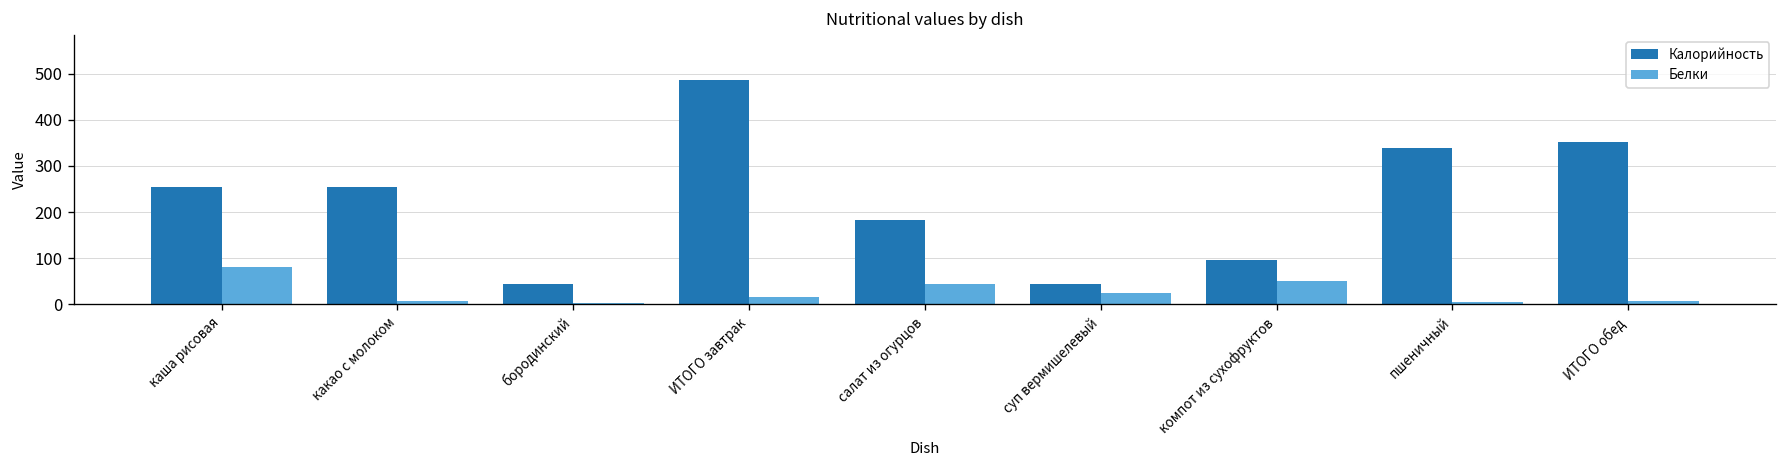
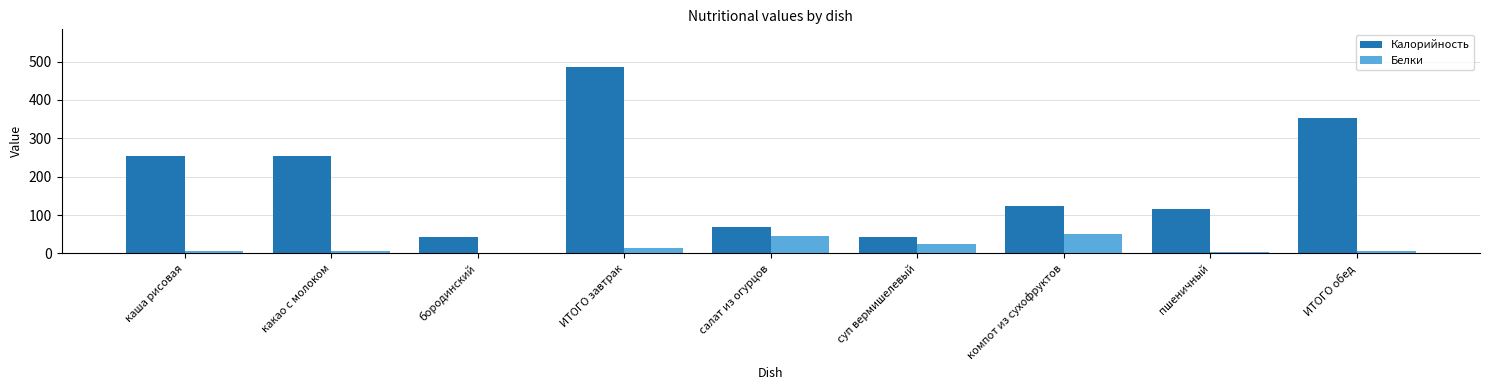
  {
    "Калорийность": {
      "каша рисовая": 250,
      "какао с молоком": 260,
      "бородинский": 40,
      "ИТОГО завтрак": 490,
-     "салат из огурцов": 180,
+     "салат из огурцов": 70,
      "суп вермишелевый": 40,
-     "компот из сухофруктов": 100,
-     "пшеничный": 340,
+     "компот из сухофруктов": 120,
+     "пшеничный": 120,
      "ИТОГО обед": 350
    },
    "Белки": {
-     "каша рисовая": 80,
+     "каша рисовая": 10,
      "ИТОГО завтрак": 10,
      "салат из огурцов": 40,
      "суп вермишелевый": 20,
      "компот из сухофруктов": 50,
      "ИТОГО обед": 10
    }
  }
